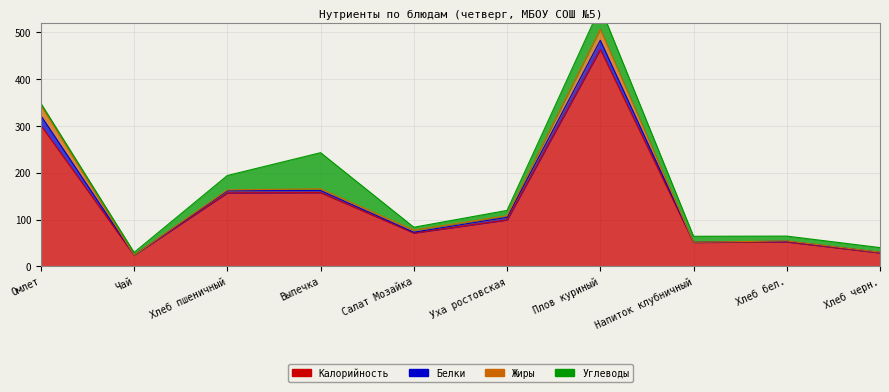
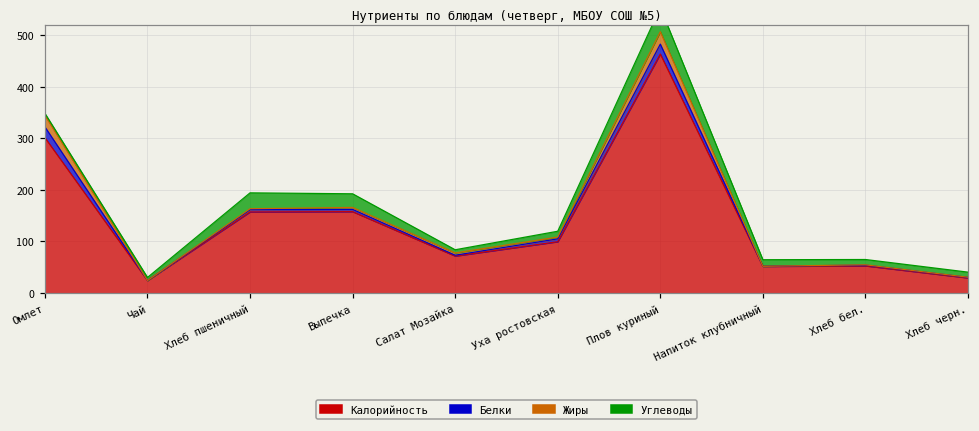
  {
    "Калорийность": {
      "Омлет": 300,
      "Уха ростовская": 100,
      "Плов куриный": 460
    },
    "Белки": {
      "Омлет": 20,
      "Плов куриный": 20
    },
    "Жиры": {
      "Плов куриный": 20
    },
    "Углеводы": {
      "Чай": 10,
      "Хлеб пшеничный": 30,
-     "Выпечка": 80,
+     "Выпечка": 30,
      "Салат Мозайка": 10,
      "Уха ростовская": 10,
      "Напиток клубничный": 10,
      "Хлеб бел.": 10,
      "Хлеб черн.": 10
    }
  }
